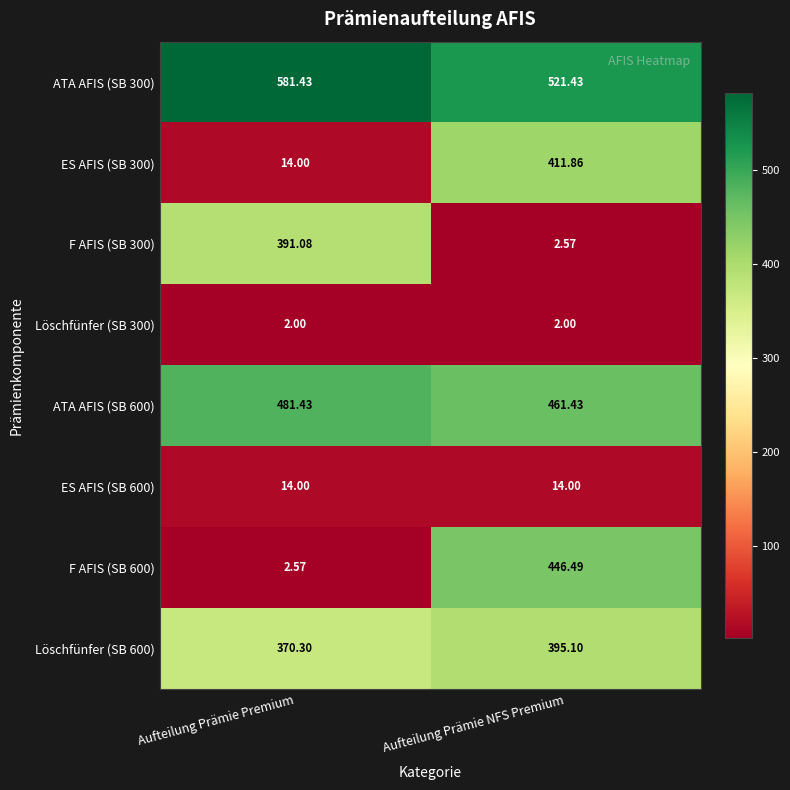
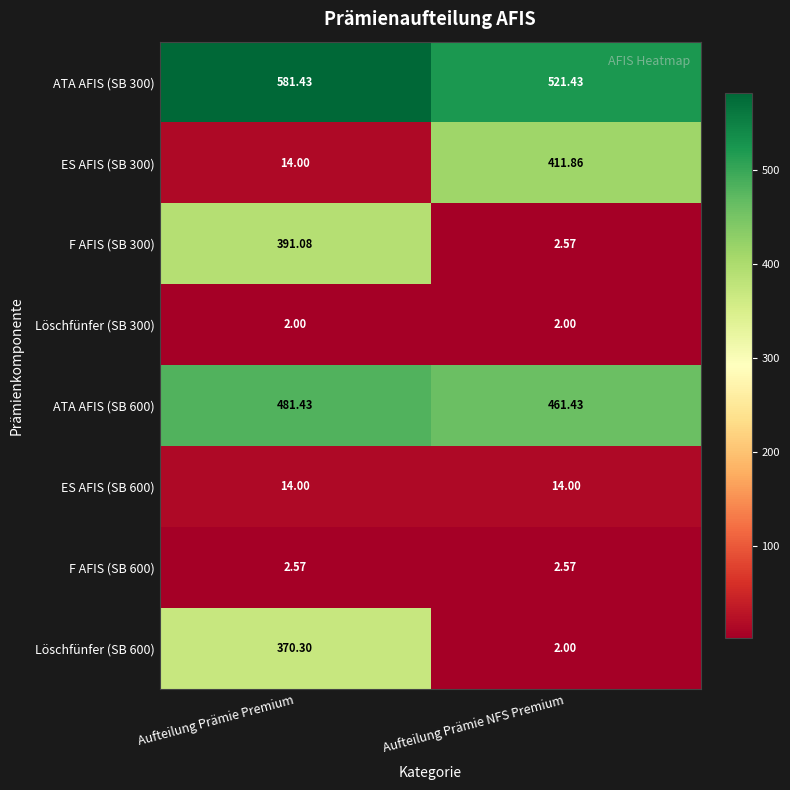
  {
    "ATA AFIS (SB 300)": {
      "Aufteilung Prämie Premium": 581.43
    },
    "ES AFIS (SB 300)": {
      "Aufteilung Prämie Premium": 14.00,
      "Aufteilung Prämie NFS Premium": 411.86
    },
    "F AFIS (SB 300)": {
      "Aufteilung Prämie Premium": 391.08,
      "Aufteilung Prämie NFS Premium": 2.57
    },
    "Löschfünfer (SB 300)": {
      "Aufteilung Prämie Premium": 2.00,
      "Aufteilung Prämie NFS Premium": 2.00
    },
    "ATA AFIS (SB 600)": {
      "Aufteilung Prämie Premium": 481.43,
      "Aufteilung Prämie NFS Premium": 461.43
    },
    "ES AFIS (SB 600)": {
      "Aufteilung Prämie Premium": 14.00,
      "Aufteilung Prämie NFS Premium": 14.00
    },
    "F AFIS (SB 600)": {
      "Aufteilung Prämie Premium": 2.57,
-     "Aufteilung Prämie NFS Premium": 446.49
+     "Aufteilung Prämie NFS Premium": 2.57
    },
    "Löschfünfer (SB 600)": {
      "Aufteilung Prämie Premium": 370.30,
-     "Aufteilung Prämie NFS Premium": 395.10
+     "Aufteilung Prämie NFS Premium": 2.00
    }
  }
